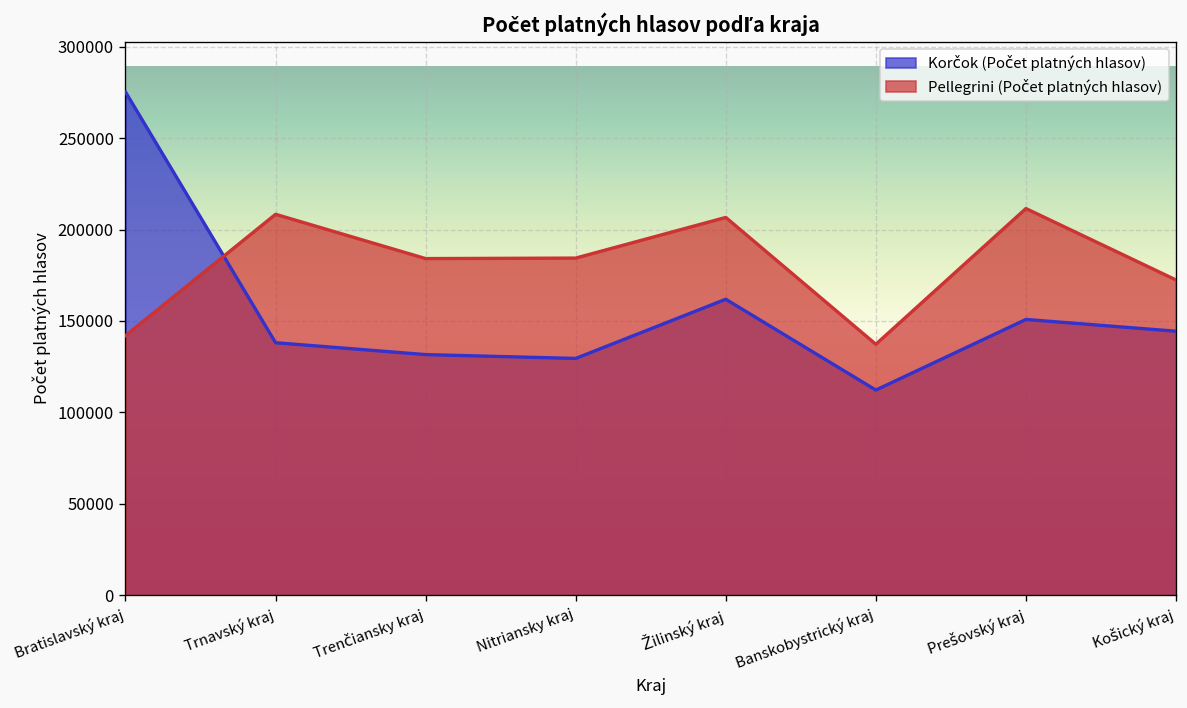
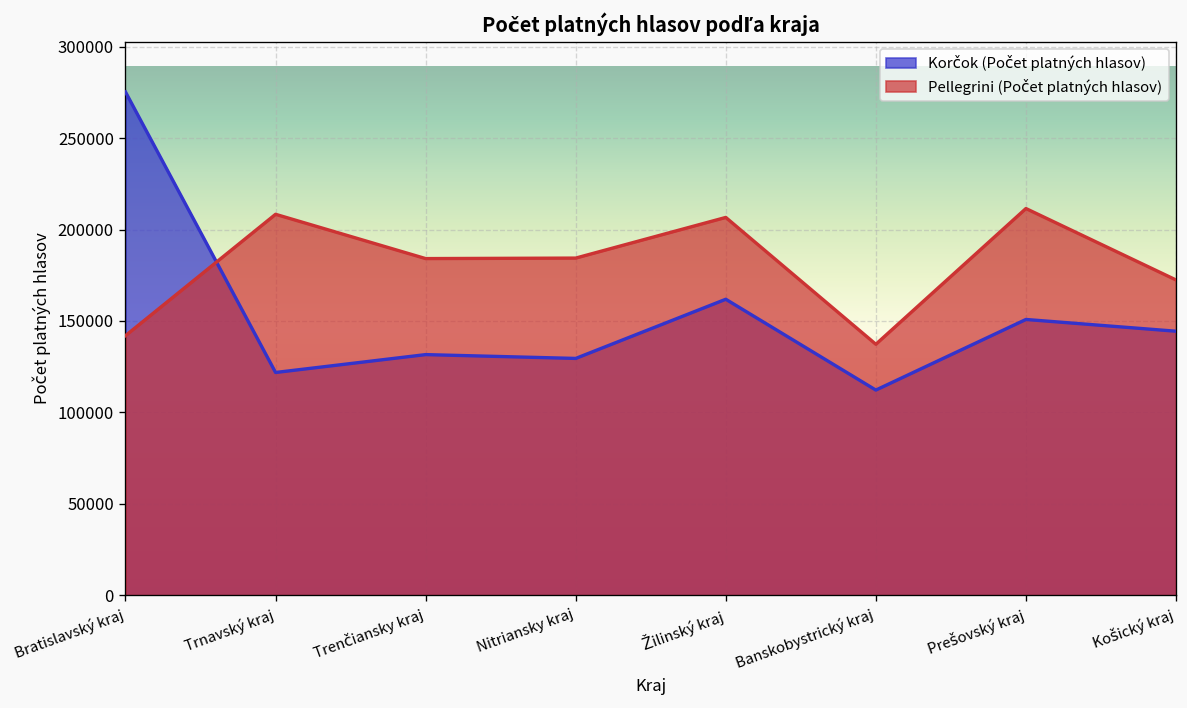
  {
    "Korčok (Počet platných hlasov)": {
      "Bratislavský kraj": 275000,
-     "Trnavský kraj": 138000,
+     "Trnavský kraj": 122000,
      "Trenčiansky kraj": 132000,
      "Nitriansky kraj": 130000,
      "Žilinský kraj": 162000,
      "Banskobystrický kraj": 112000,
      "Prešovský kraj": 151000,
      "Košický kraj": 144000
    },
    "Pellegrini (Počet platných hlasov)": {
      "Bratislavský kraj": 142000,
      "Trnavský kraj": 208000,
      "Trenčiansky kraj": 184000,
      "Nitriansky kraj": 184000,
      "Žilinský kraj": 207000,
      "Banskobystrický kraj": 137000,
      "Prešovský kraj": 211000,
      "Košický kraj": 172000
    }
  }
